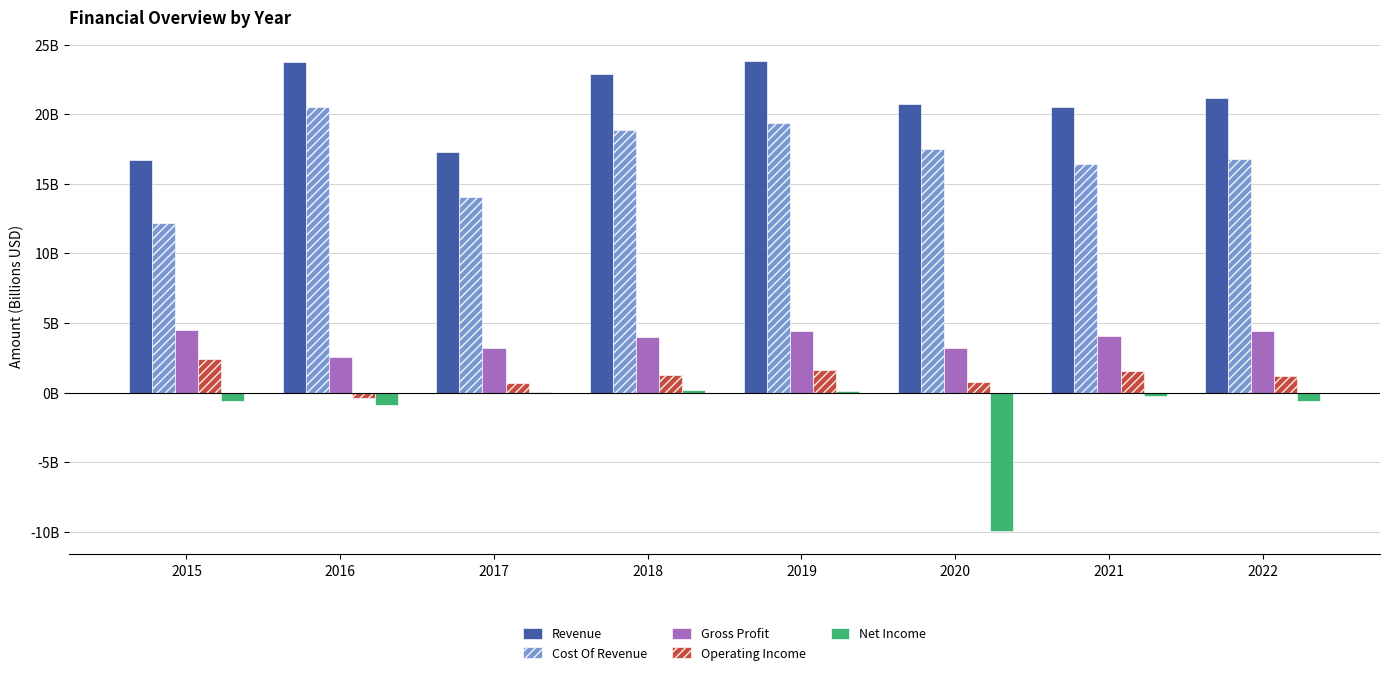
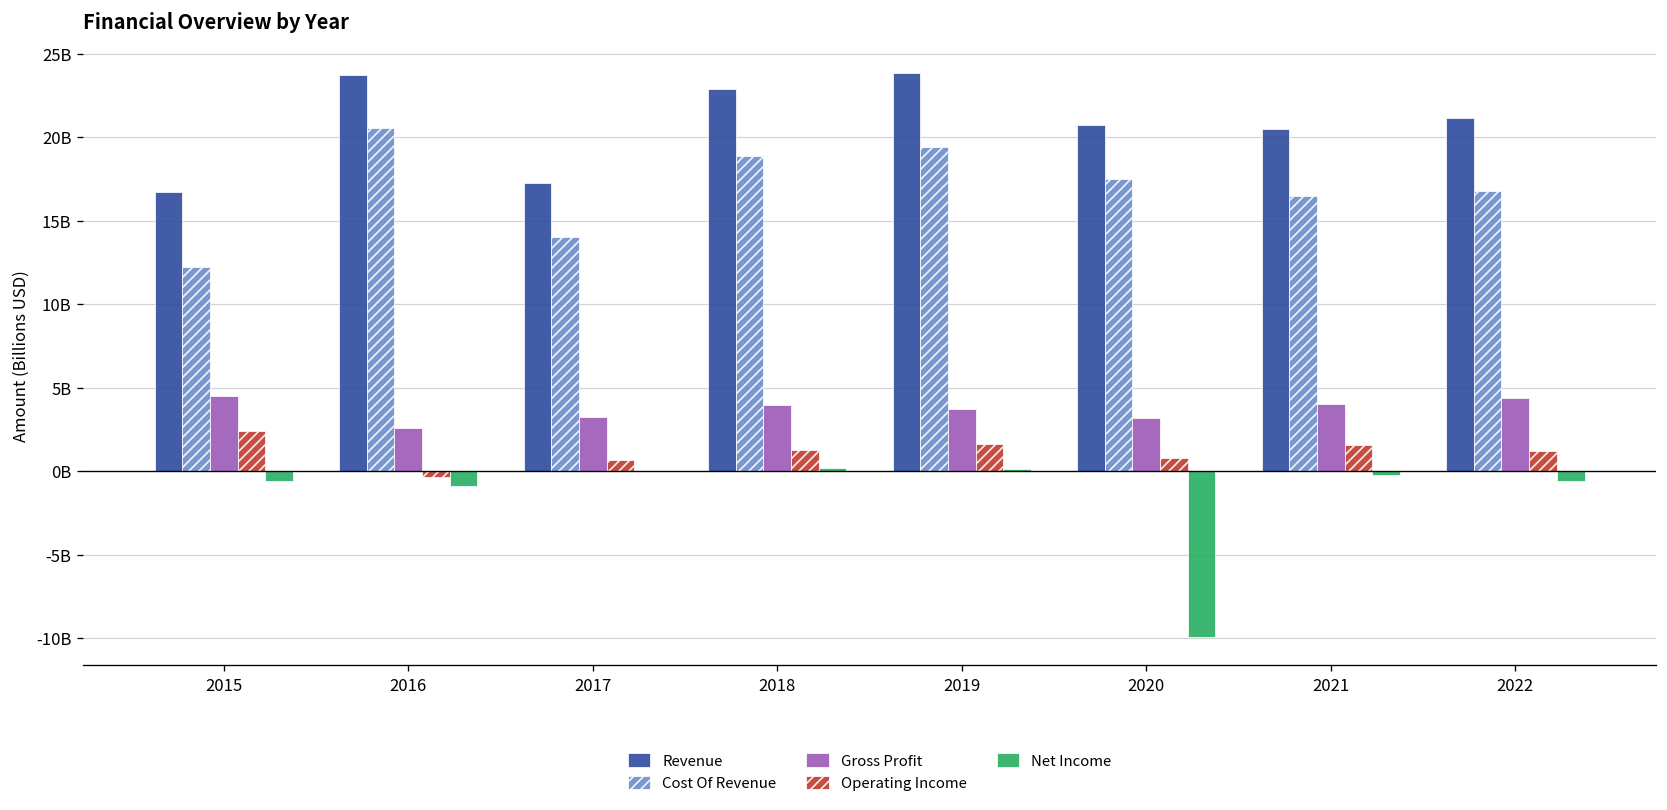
  {
    "Revenue": {
      "2015": 16700000000,
      "2016": 23700000000,
      "2017": 17300000000,
      "2018": 22900000000,
      "2019": 23800000000,
      "2020": 20700000000,
      "2021": 20500000000,
      "2022": 21200000000
    },
    "Cost Of Revenue": {
      "2015": 12200000000,
      "2016": 20500000000,
      "2017": 14000000000,
      "2018": 18900000000,
      "2019": 19400000000,
      "2020": 17500000000,
      "2021": 16500000000,
      "2022": 16800000000
    },
    "Gross Profit": {
      "2015": 4500000000,
      "2016": 2600000000,
      "2017": 3200000000,
      "2018": 4000000000,
-     "2019": 4400000000,
+     "2019": 3700000000,
      "2020": 3200000000,
      "2021": 4000000000,
      "2022": 4400000000
    },
    "Operating Income": {
      "2015": 2400000000,
      "2016": -400000000,
      "2017": 700000000,
      "2018": 1300000000,
      "2019": 1600000000,
      "2020": 800000000,
      "2021": 1600000000,
      "2022": 1200000000
    },
    "Net Income": {
      "2015": -600000000,
      "2016": -900000000,
      "2018": 200000000,
      "2020": -9900000000,
      "2021": -200000000,
      "2022": -600000000
    }
  }
